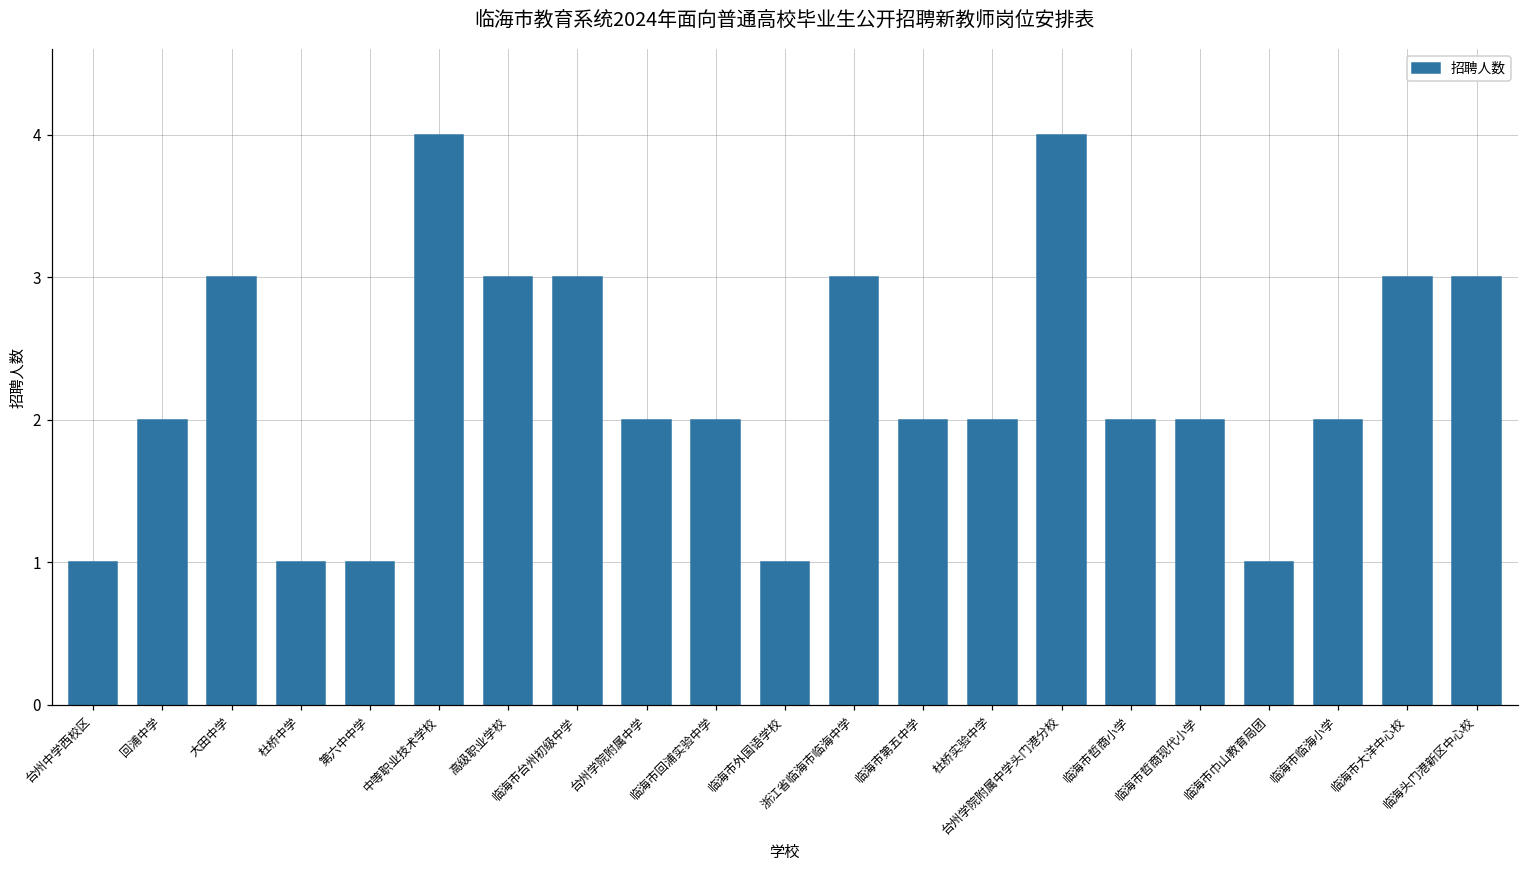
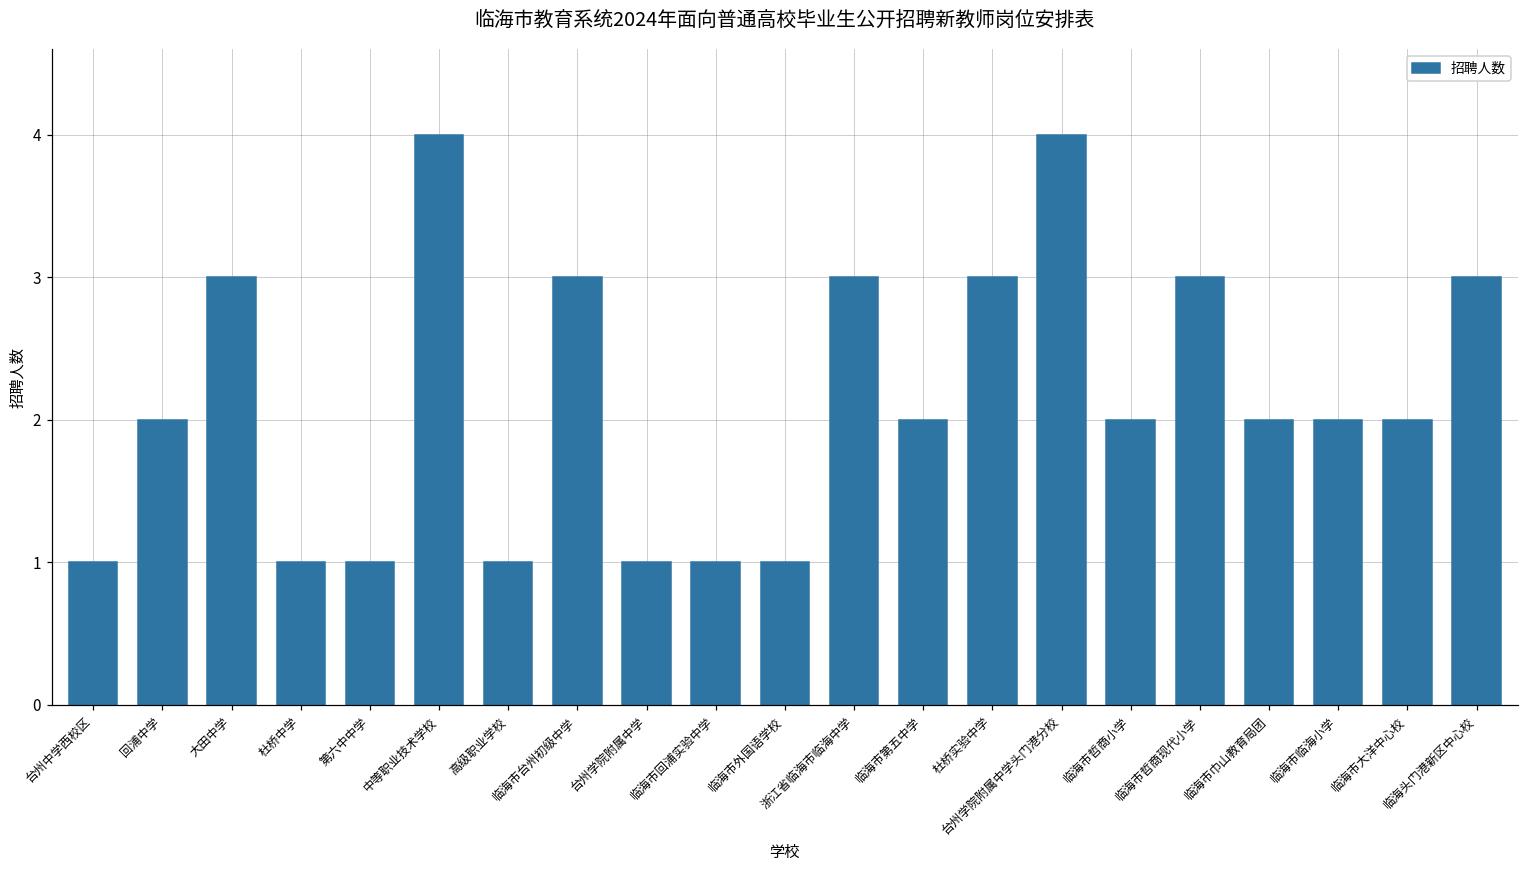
  {
    "台州中学西校区": 1,
    "回浦中学": 2,
    "大田中学": 3,
    "杜桥中学": 1,
    "第六中中学": 1,
    "中等职业技术学校": 4,
-   "高级职业学校": 3,
+   "高级职业学校": 1,
    "临海市台州初级中学": 3,
-   "台州学院附属中学": 2,
-   "临海市回浦实验中学": 2,
+   "台州学院附属中学": 1,
+   "临海市回浦实验中学": 1,
    "临海市外国语学校": 1,
    "浙江省临海市临海中学": 3,
    "临海市第五中学": 2,
-   "杜桥实验中学": 2,
+   "杜桥实验中学": 3,
    "台州学院附属中学头门港分校": 4,
    "临海市哲商小学": 2,
-   "临海市哲商现代小学": 2,
-   "临海市巾山教育局团": 1,
+   "临海市哲商现代小学": 3,
+   "临海市巾山教育局团": 2,
    "临海市临海小学": 2,
-   "临海市大洋中心校": 3,
+   "临海市大洋中心校": 2,
    "临海头门港新区中心校": 3
  }
